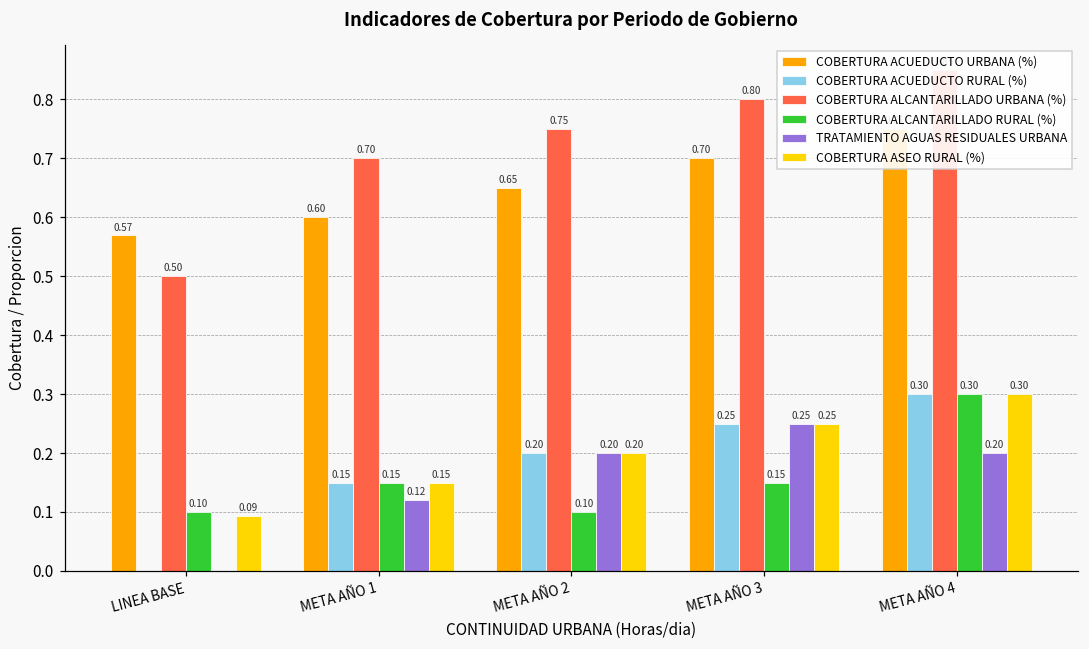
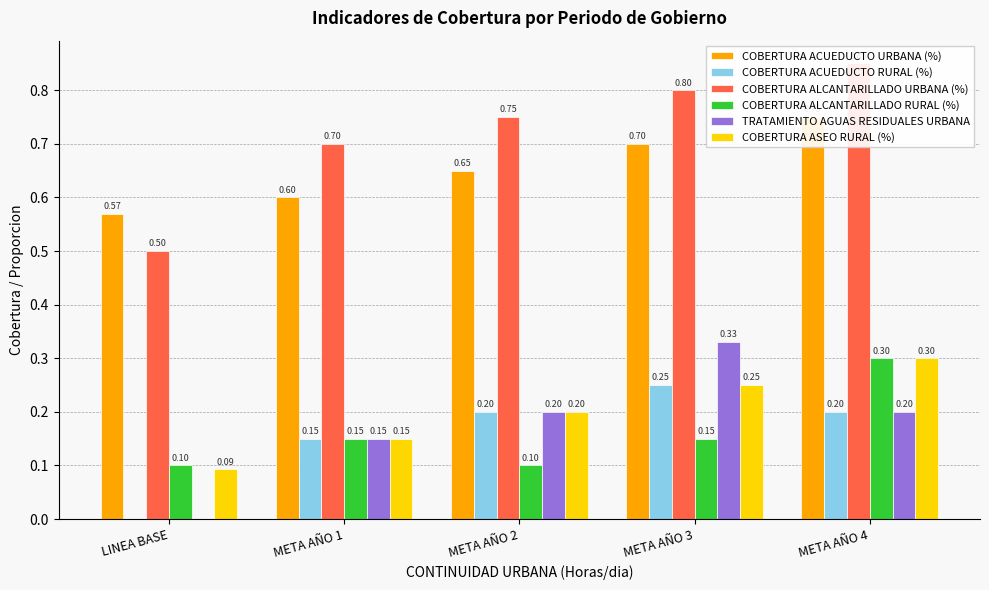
  {
    "COBERTURA ACUEDUCTO RURAL (%)": {
      "META AÑO 1": 0.15,
      "META AÑO 2": 0.20,
      "META AÑO 3": 0.25,
-     "META AÑO 4": 0.30
+     "META AÑO 4": 0.20
    },
    "COBERTURA ALCANTARILLADO URBANA (%)": {
      "LINEA BASE": 0.50,
      "META AÑO 1": 0.70,
      "META AÑO 2": 0.75,
      "META AÑO 3": 0.80
    },
    "COBERTURA ALCANTARILLADO RURAL (%)": {
      "LINEA BASE": 0.10,
      "META AÑO 1": 0.15,
      "META AÑO 2": 0.10,
      "META AÑO 3": 0.15,
      "META AÑO 4": 0.30
    },
    "TRATAMIENTO AGUAS RESIDUALES URBANA": {
-     "META AÑO 1": 0.12,
+     "META AÑO 1": 0.15,
      "META AÑO 2": 0.20,
-     "META AÑO 3": 0.25,
+     "META AÑO 3": 0.33,
      "META AÑO 4": 0.20
    }
  }
